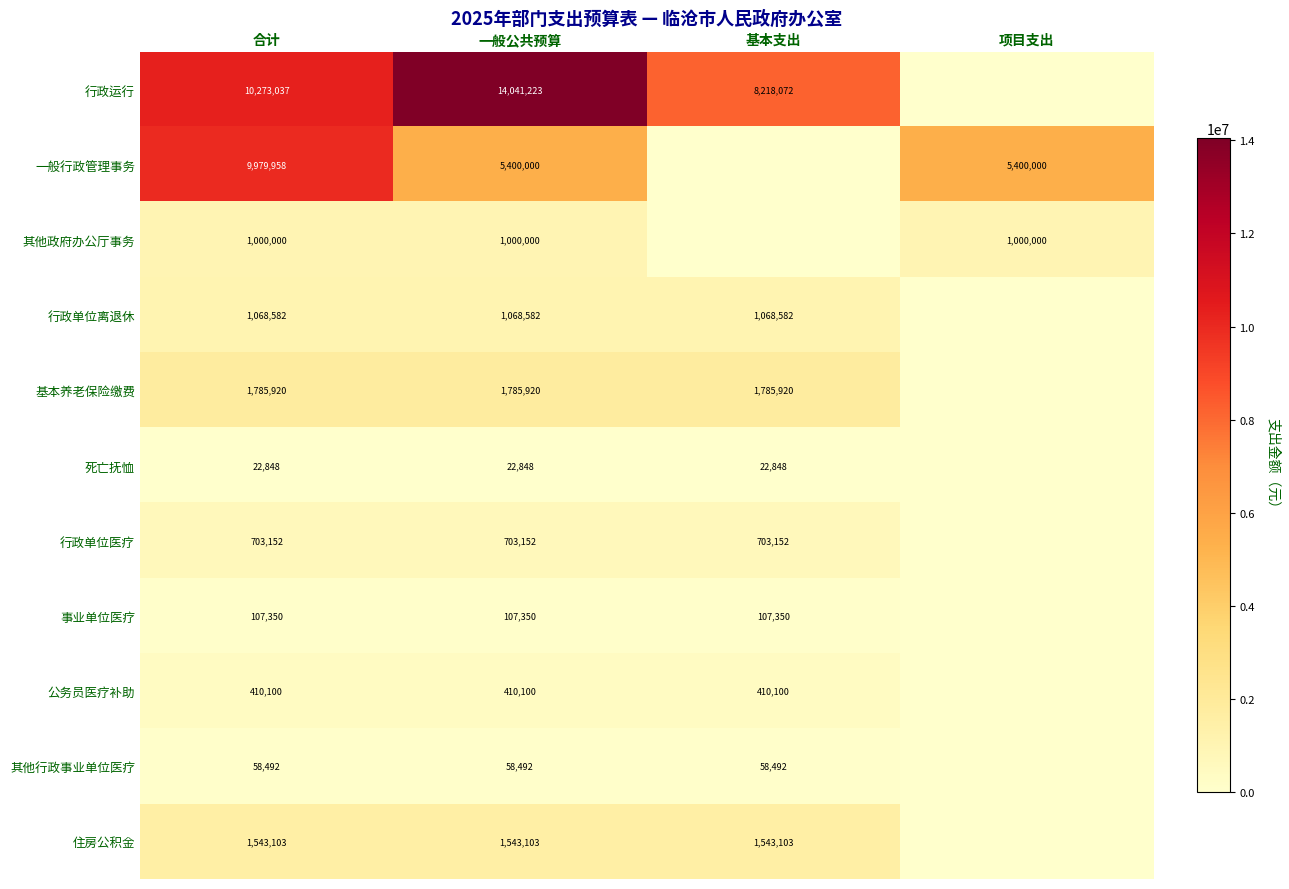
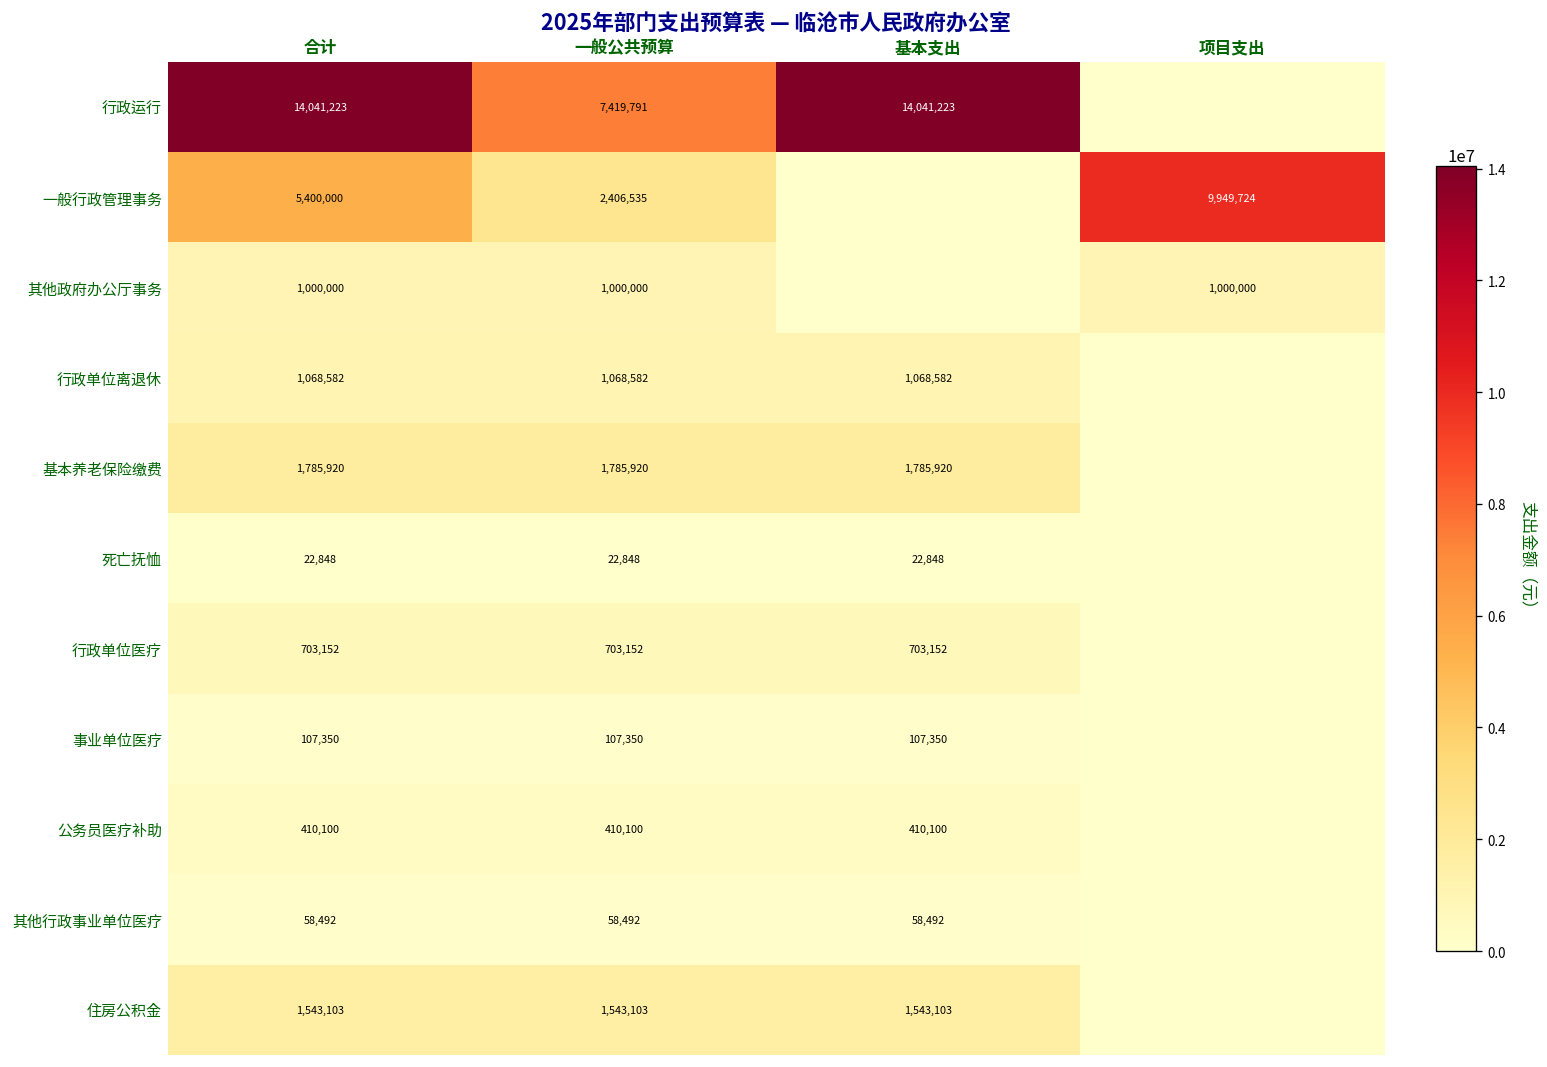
  {
    "行政运行": {
-     "合计": "10,273,037",
-     "一般公共预算": "14,041,223",
-     "基本支出": "8,218,072"
+     "合计": "14,041,223",
+     "一般公共预算": "7,419,791",
+     "基本支出": "14,041,223"
    },
    "一般行政管理事务": {
-     "合计": "9,979,958",
-     "一般公共预算": "5,400,000",
-     "项目支出": "5,400,000"
+     "合计": "5,400,000",
+     "一般公共预算": "2,406,535",
+     "项目支出": "9,949,724"
    },
    "其他政府办公厅事务": {
      "合计": "1,000,000",
      "一般公共预算": "1,000,000",
      "项目支出": "1,000,000"
    },
    "行政单位离退休": {
      "合计": "1,068,582",
      "一般公共预算": "1,068,582",
      "基本支出": "1,068,582"
    },
    "基本养老保险缴费": {
      "合计": "1,785,920",
      "一般公共预算": "1,785,920",
      "基本支出": "1,785,920"
    },
    "死亡抚恤": {
      "合计": "22,848",
      "一般公共预算": "22,848",
      "基本支出": "22,848"
    },
    "行政单位医疗": {
      "合计": "703,152",
      "一般公共预算": "703,152",
      "基本支出": "703,152"
    },
    "事业单位医疗": {
      "合计": "107,350",
      "一般公共预算": "107,350",
      "基本支出": "107,350"
    },
    "公务员医疗补助": {
      "合计": "410,100",
      "一般公共预算": "410,100",
      "基本支出": "410,100"
    },
    "其他行政事业单位医疗": {
      "合计": "58,492",
      "一般公共预算": "58,492",
      "基本支出": "58,492"
    },
    "住房公积金": {
      "合计": "1,543,103",
      "一般公共预算": "1,543,103",
      "基本支出": "1,543,103"
    }
  }
